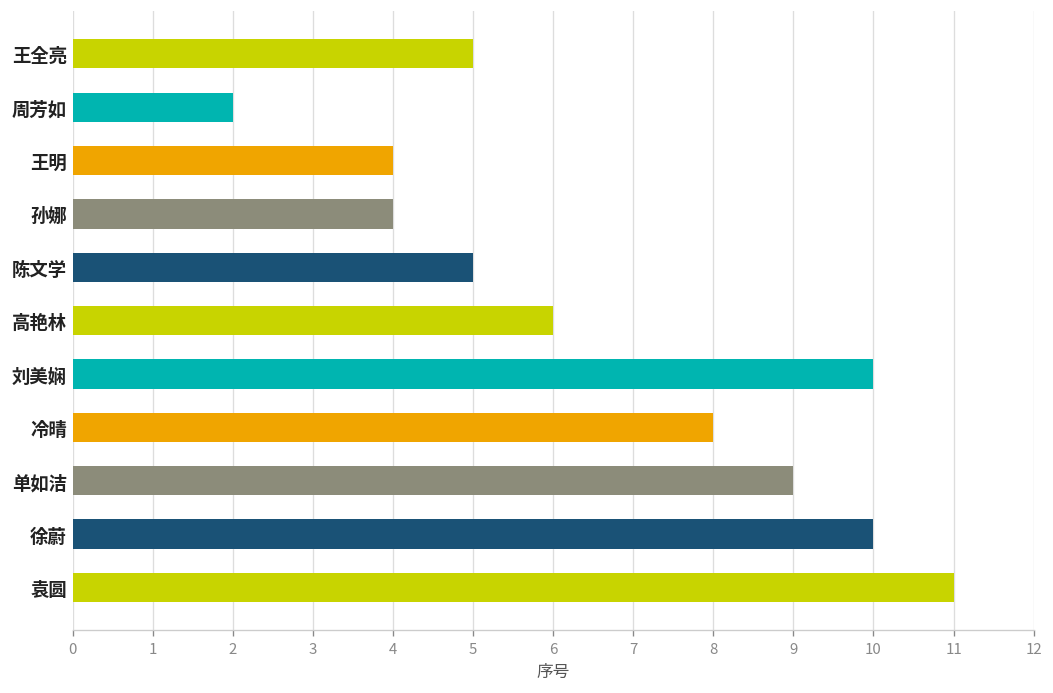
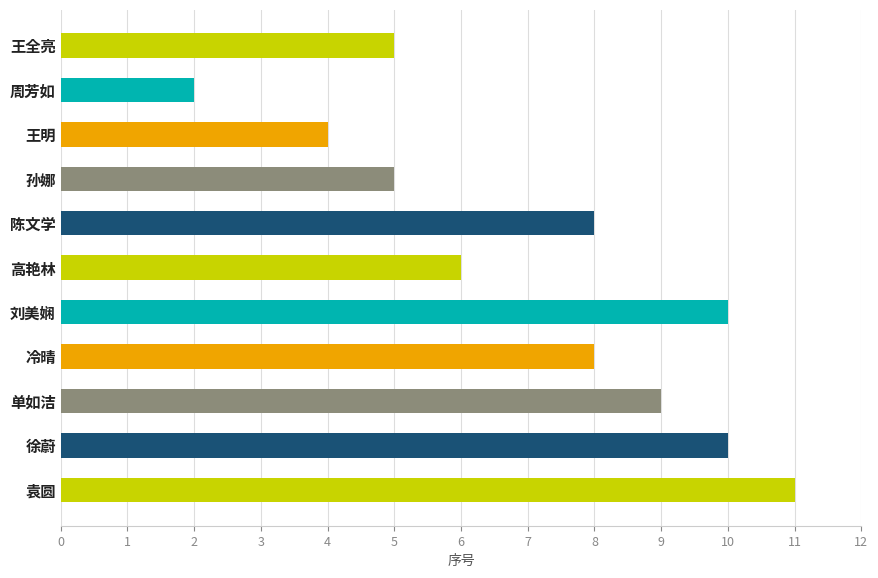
  {
    "王全亮": 5,
    "周芳如": 2,
    "王明": 4,
-   "孙娜": 4,
-   "陈文学": 5,
+   "孙娜": 5,
+   "陈文学": 8,
    "高艳林": 6,
    "刘美娴": 10,
    "冷晴": 8,
    "单如洁": 9,
    "徐蔚": 10,
    "袁圆": 11
  }
